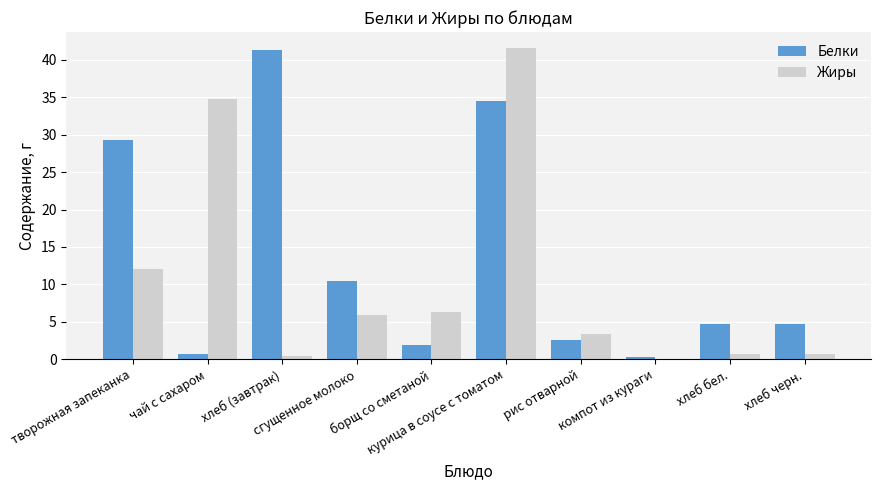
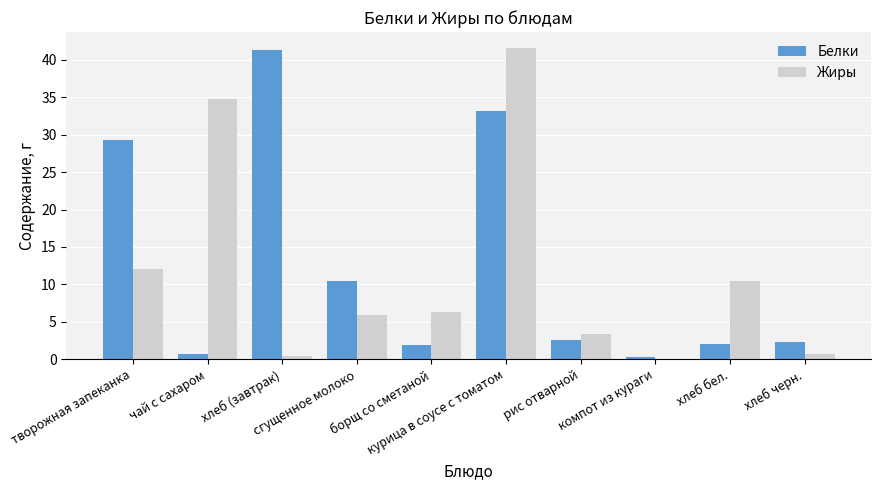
  {
    "Белки": {
      "творожная запеканка": 29,
      "чай с сахаром": 1,
      "хлеб (завтрак)": 41,
      "сгущенное молоко": 10,
      "борщ со сметаной": 2,
-     "курица в соусе с томатом": 35,
+     "курица в соусе с томатом": 33,
      "рис отварной": 3,
-     "хлеб бел.": 5,
-     "хлеб черн.": 5
+     "хлеб бел.": 2,
+     "хлеб черн.": 2
    },
    "Жиры": {
      "творожная запеканка": 12,
      "чай с сахаром": 35,
      "хлеб (завтрак)": 1,
      "сгущенное молоко": 6,
      "борщ со сметаной": 6,
      "курица в соусе с томатом": 42,
      "рис отварной": 3,
      "компот из кураги": 0,
-     "хлеб бел.": 1,
+     "хлеб бел.": 11,
      "хлеб черн.": 1
    }
  }
